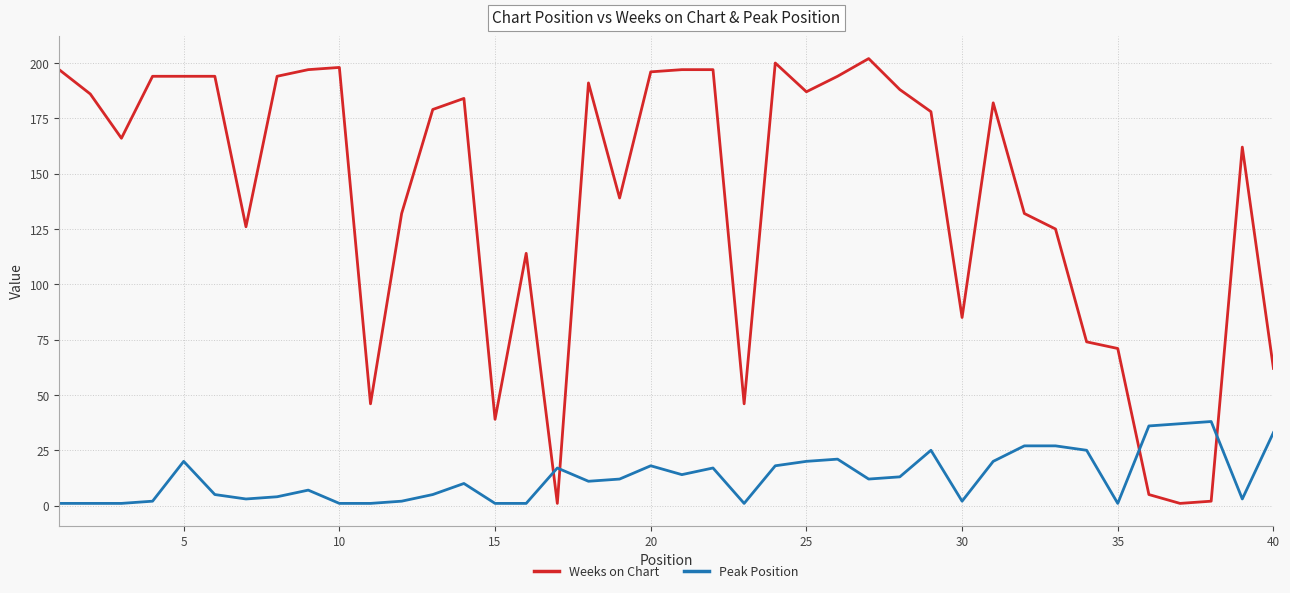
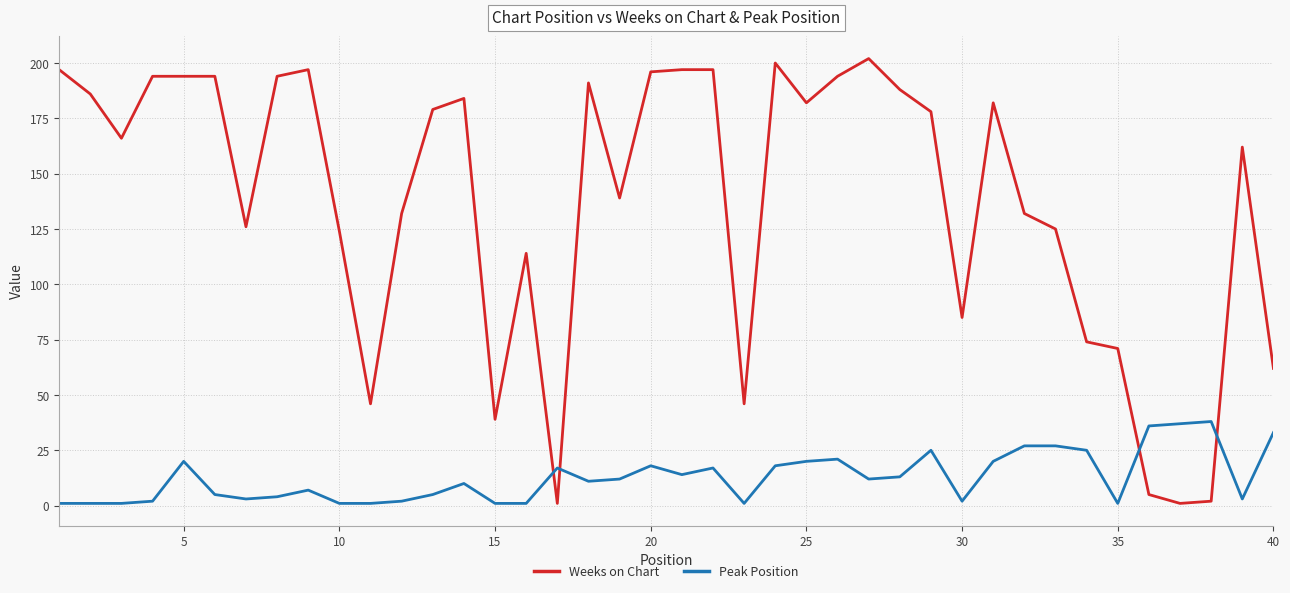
  {
    "Weeks on Chart": {
      "5": 194,
-     "10": 198,
+     "10": 124,
      "15": 39,
      "20": 196,
-     "25": 187,
+     "25": 182,
      "30": 85,
      "35": 71,
      "40": 62
    },
    "Peak Position": {
      "5": 20,
      "10": 1,
      "15": 1,
      "20": 18,
      "25": 20,
      "30": 2,
      "35": 1,
      "40": 33
    }
  }
